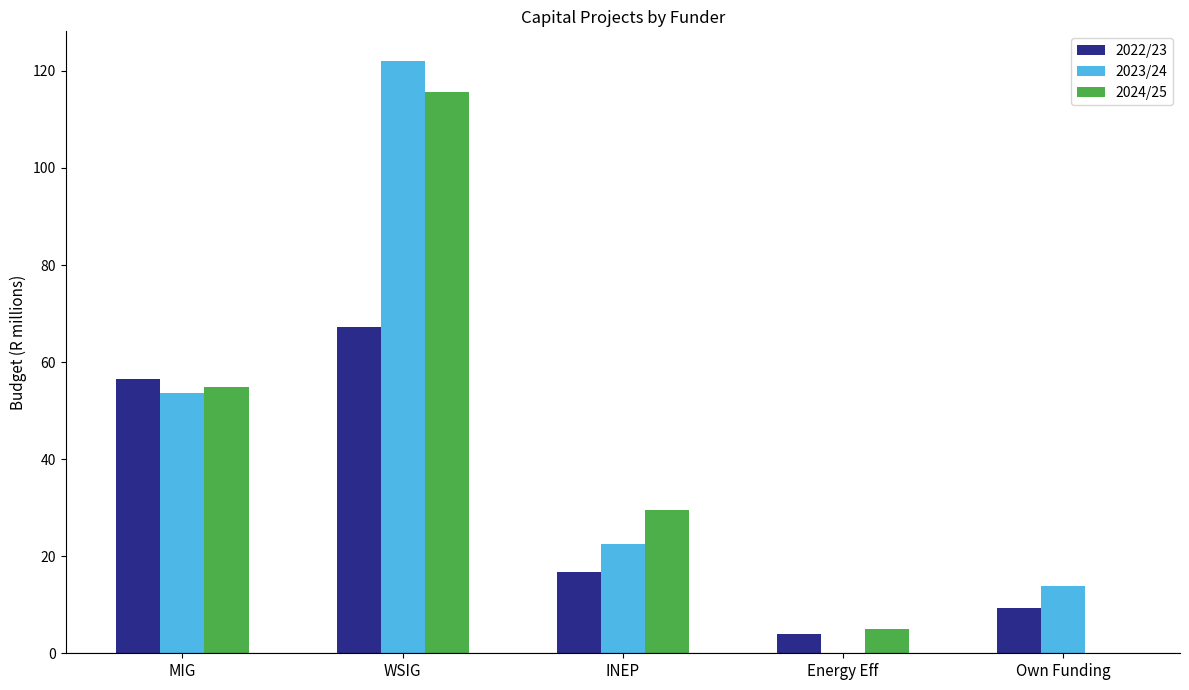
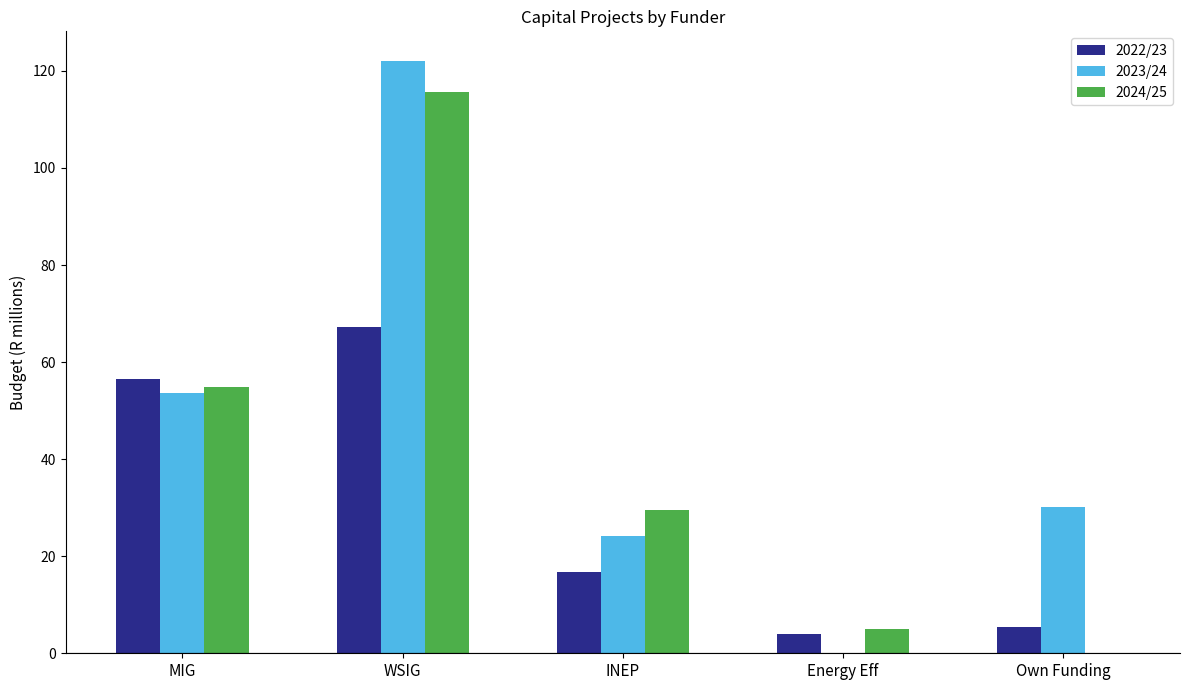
  {
    "2022/23": {
      "MIG": 57,
      "WSIG": 67,
      "INEP": 17,
      "Energy Eff": 4,
-     "Own Funding": 9
+     "Own Funding": 5
    },
    "2023/24": {
      "MIG": 54,
      "WSIG": 122,
-     "INEP": 23,
+     "INEP": 24,
      "Energy Eff": 0,
-     "Own Funding": 14
+     "Own Funding": 30
    },
    "2024/25": {
      "MIG": 55,
      "WSIG": 116,
      "INEP": 30,
      "Energy Eff": 5,
      "Own Funding": 0
    }
  }
